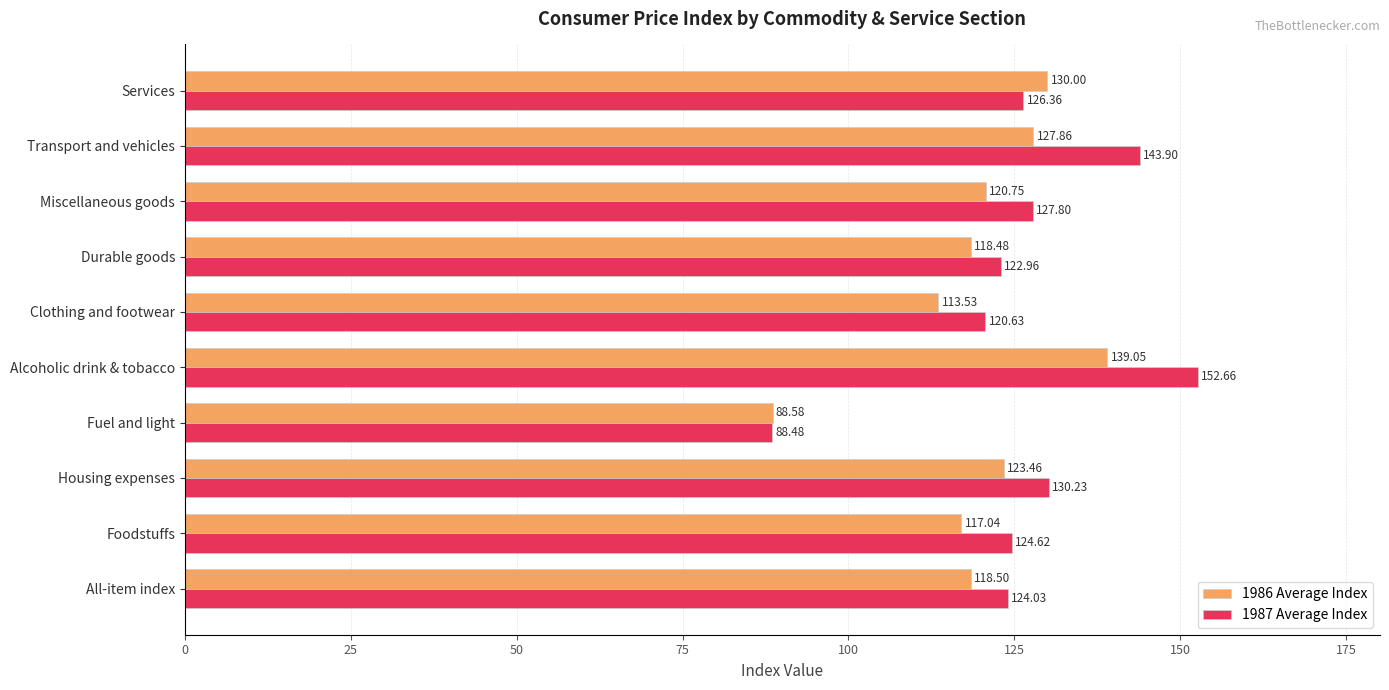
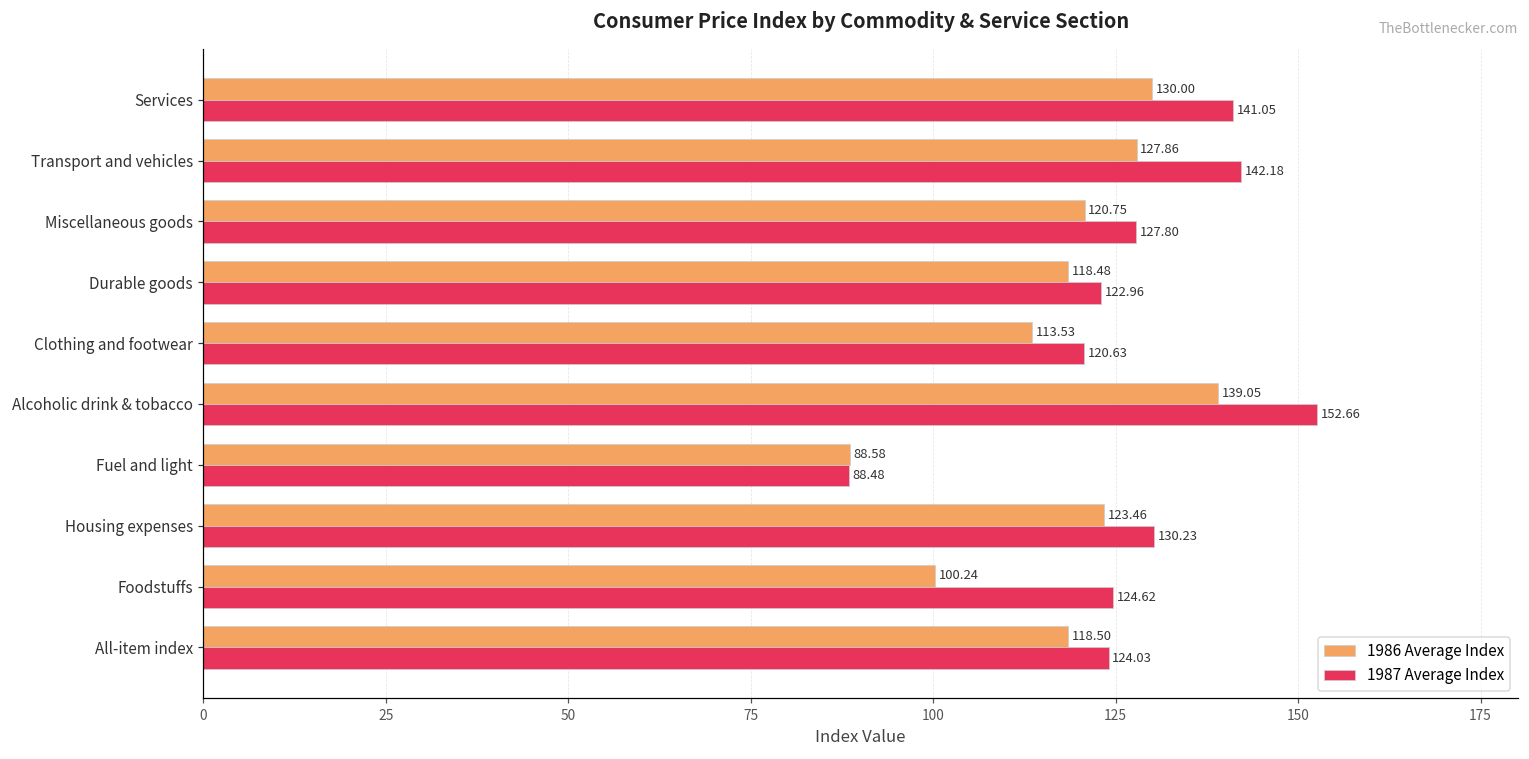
  {
    "1986 Average Index": {
      "Services": 130.00,
      "Transport and vehicles": 127.86,
      "Miscellaneous goods": 120.75,
      "Durable goods": 118.48,
      "Clothing and footwear": 113.53,
      "Alcoholic drink & tobacco": 139.05,
      "Fuel and light": 88.58,
      "Housing expenses": 123.46,
-     "Foodstuffs": 117.04,
+     "Foodstuffs": 100.24,
      "All-item index": 118.50
    },
    "1987 Average Index": {
-     "Services": 126.36,
-     "Transport and vehicles": 143.90,
+     "Services": 141.05,
+     "Transport and vehicles": 142.18,
      "Miscellaneous goods": 127.80,
      "Durable goods": 122.96,
      "Clothing and footwear": 120.63,
      "Alcoholic drink & tobacco": 152.66,
      "Fuel and light": 88.48,
      "Housing expenses": 130.23,
      "Foodstuffs": 124.62,
      "All-item index": 124.03
    }
  }
